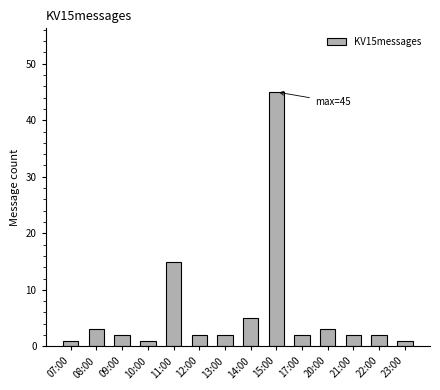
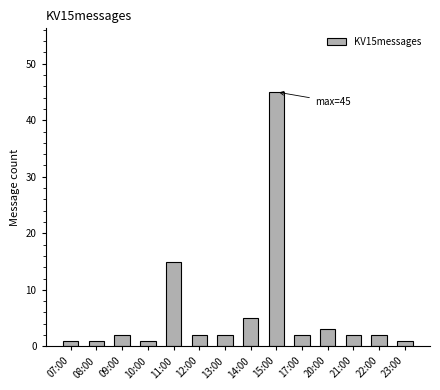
  {
    "07:00": 1,
-   "08:00": 3,
+   "08:00": 1,
    "09:00": 2,
    "10:00": 1,
    "11:00": 15,
    "12:00": 2,
    "13:00": 2,
    "14:00": 5,
    "17:00": 2,
    "20:00": 3,
    "21:00": 2,
    "22:00": 2,
    "23:00": 1
  }
